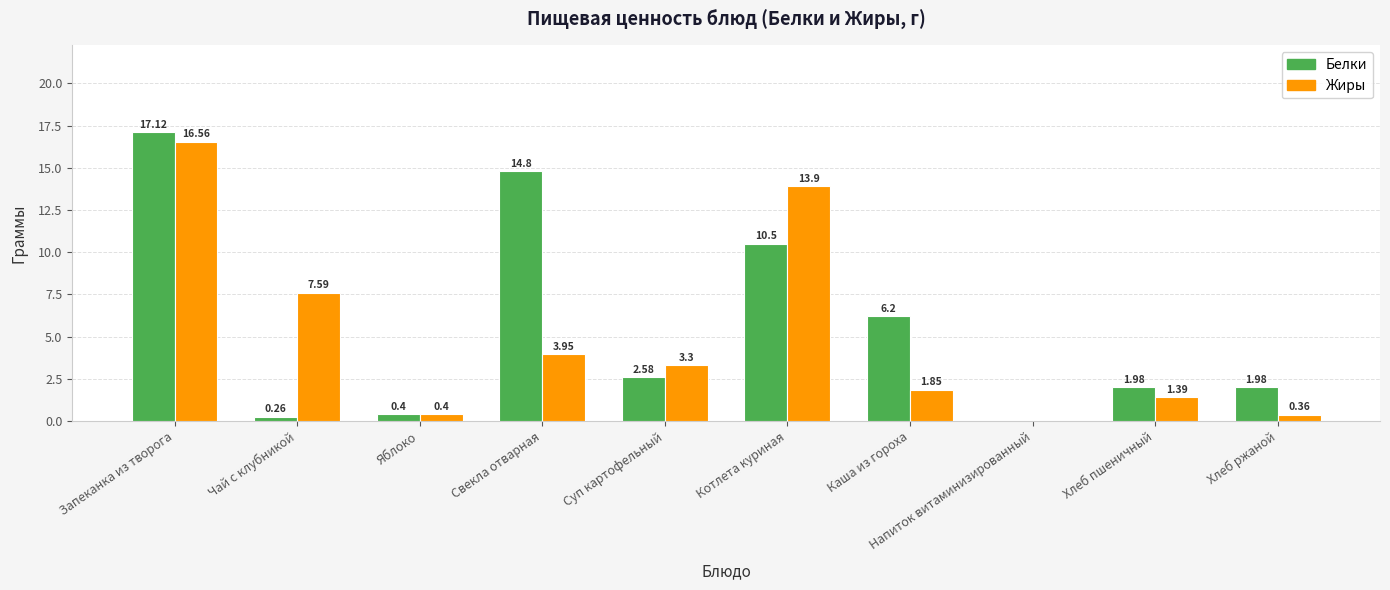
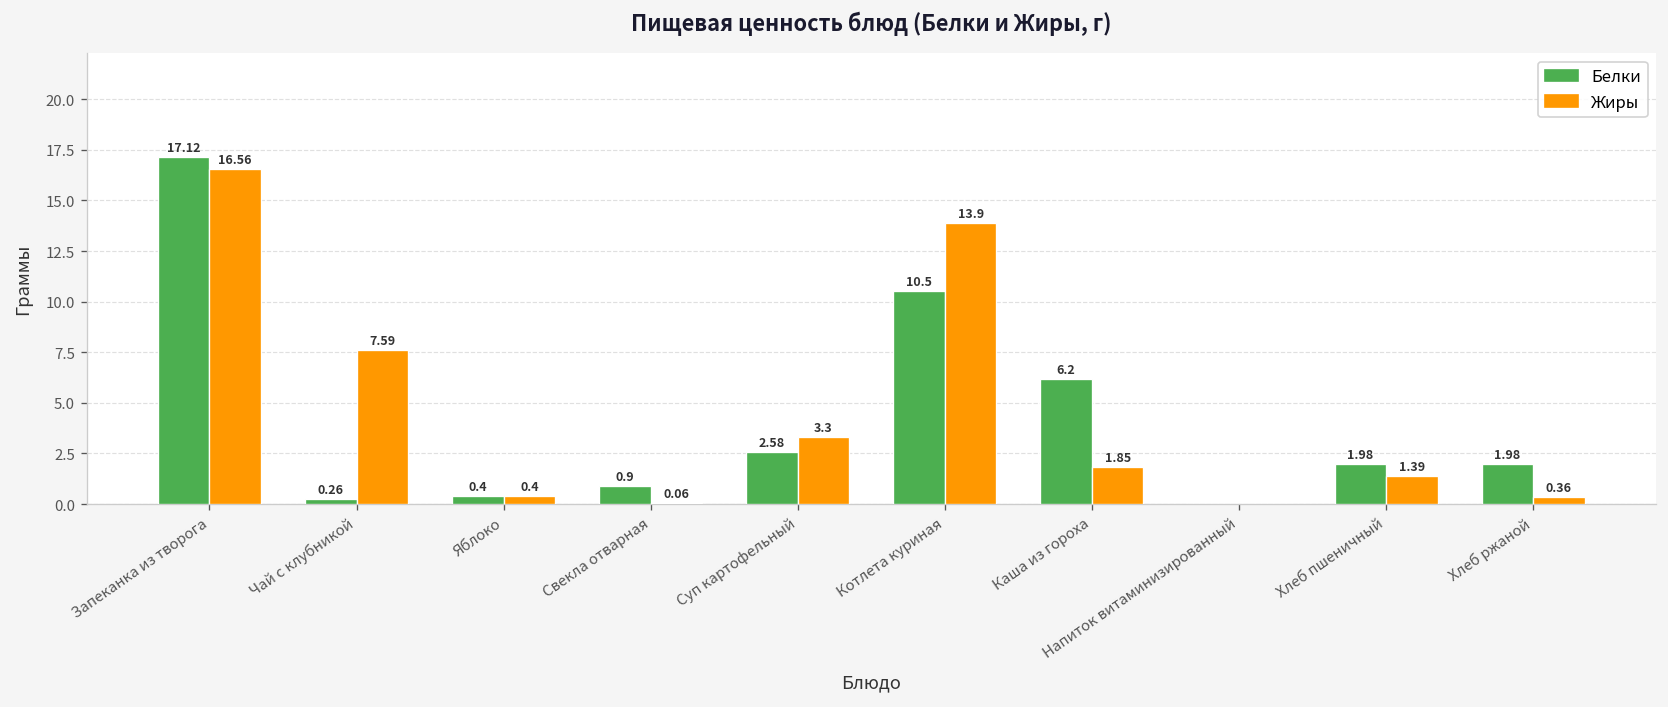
  {
    "Белки": {
      "Запеканка из творога": 17.12,
      "Чай с клубникой": 0.26,
      "Яблоко": 0.4,
-     "Свекла отварная": 14.8,
+     "Свекла отварная": 0.9,
      "Суп картофельный": 2.58,
      "Котлета куриная": 10.5,
      "Каша из гороха": 6.2,
      "Хлеб пшеничный": 1.98,
      "Хлеб ржаной": 1.98
    },
    "Жиры": {
      "Запеканка из творога": 16.56,
      "Чай с клубникой": 7.59,
      "Яблоко": 0.4,
-     "Свекла отварная": 3.95,
+     "Свекла отварная": 0.06,
      "Суп картофельный": 3.3,
      "Котлета куриная": 13.9,
      "Каша из гороха": 1.85,
      "Хлеб пшеничный": 1.39,
      "Хлеб ржаной": 0.36
    }
  }
